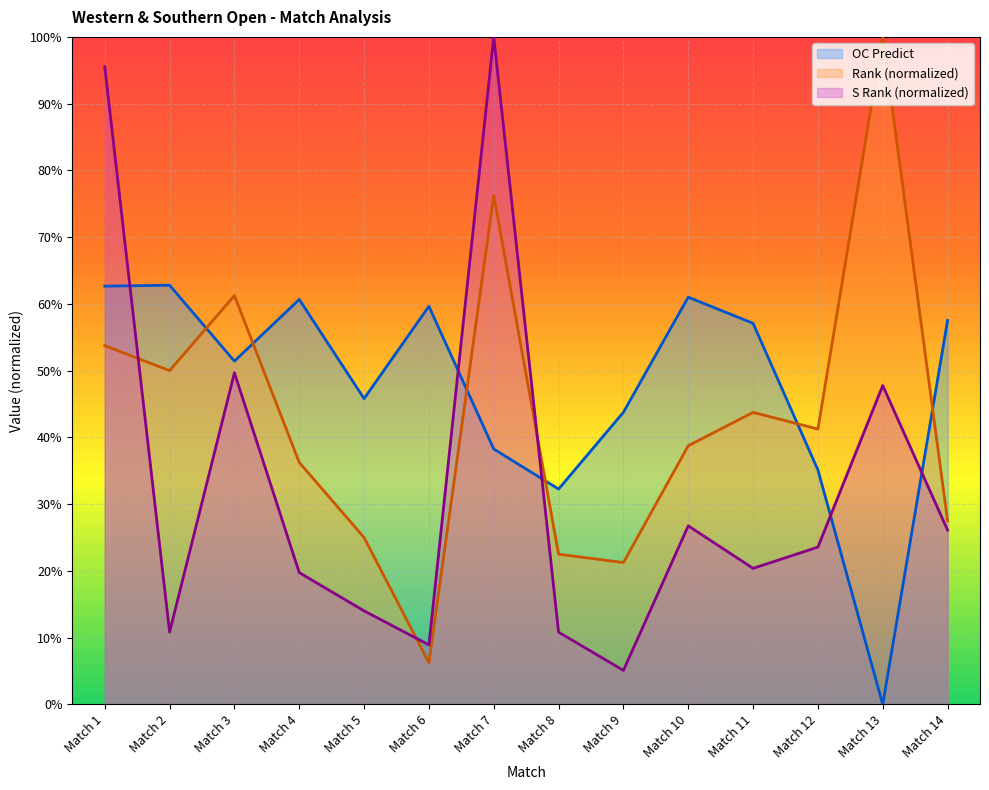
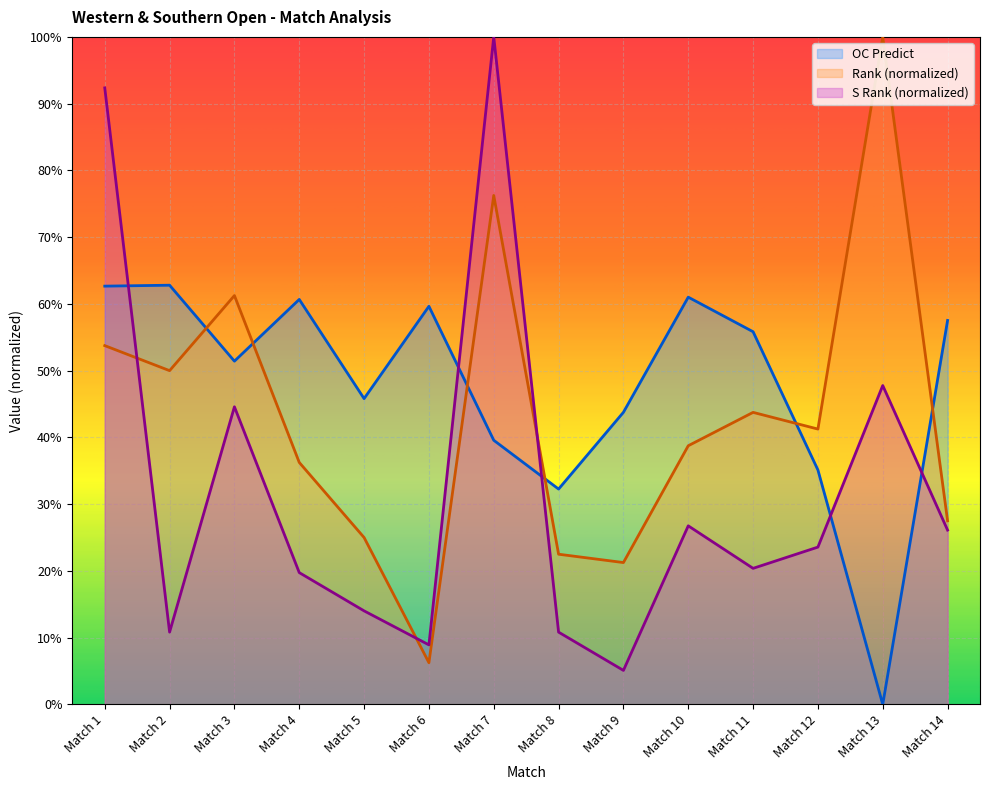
  {
    "OC Predict": {
      "Match 1": "63%",
      "Match 2": "63%",
      "Match 3": "51%",
      "Match 4": "61%",
      "Match 5": "46%",
      "Match 6": "60%",
-     "Match 7": "38%",
+     "Match 7": "40%",
      "Match 8": "32%",
      "Match 9": "44%",
      "Match 10": "61%",
-     "Match 11": "57%",
+     "Match 11": "56%",
      "Match 12": "35%",
      "Match 13": "0%",
      "Match 14": "58%"
    },
    "Rank (normalized)": {
      "Match 1": "54%",
      "Match 2": "50%",
      "Match 3": "61%",
      "Match 4": "36%",
      "Match 5": "25%",
      "Match 6": "6%",
      "Match 7": "76%",
      "Match 8": "23%",
      "Match 9": "21%",
      "Match 10": "39%",
      "Match 11": "44%",
      "Match 12": "41%",
      "Match 13": "100%",
      "Match 14": "28%"
    },
    "S Rank (normalized)": {
-     "Match 1": "96%",
+     "Match 1": "92%",
      "Match 2": "11%",
-     "Match 3": "50%",
+     "Match 3": "45%",
      "Match 4": "20%",
      "Match 5": "14%",
      "Match 6": "9%",
      "Match 7": "100%",
      "Match 8": "11%",
      "Match 9": "5%",
      "Match 10": "27%",
      "Match 11": "20%",
      "Match 12": "24%",
      "Match 13": "48%",
      "Match 14": "26%"
    }
  }
